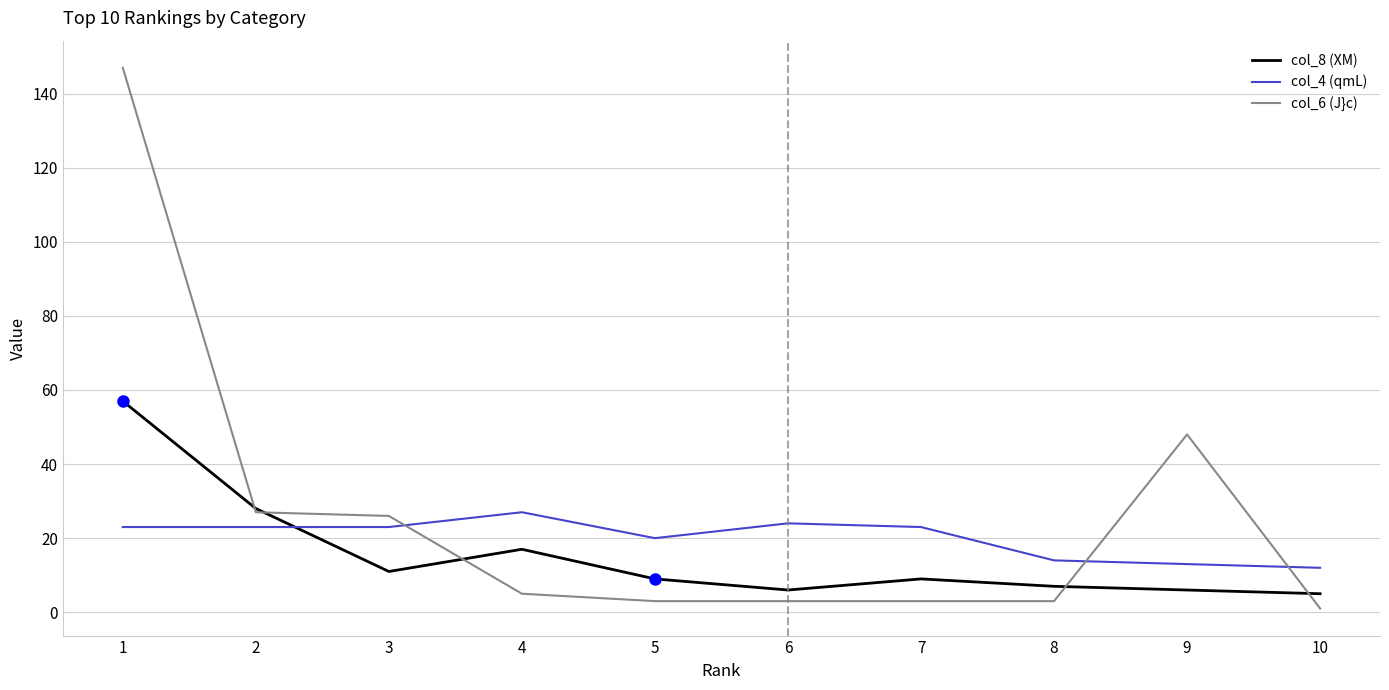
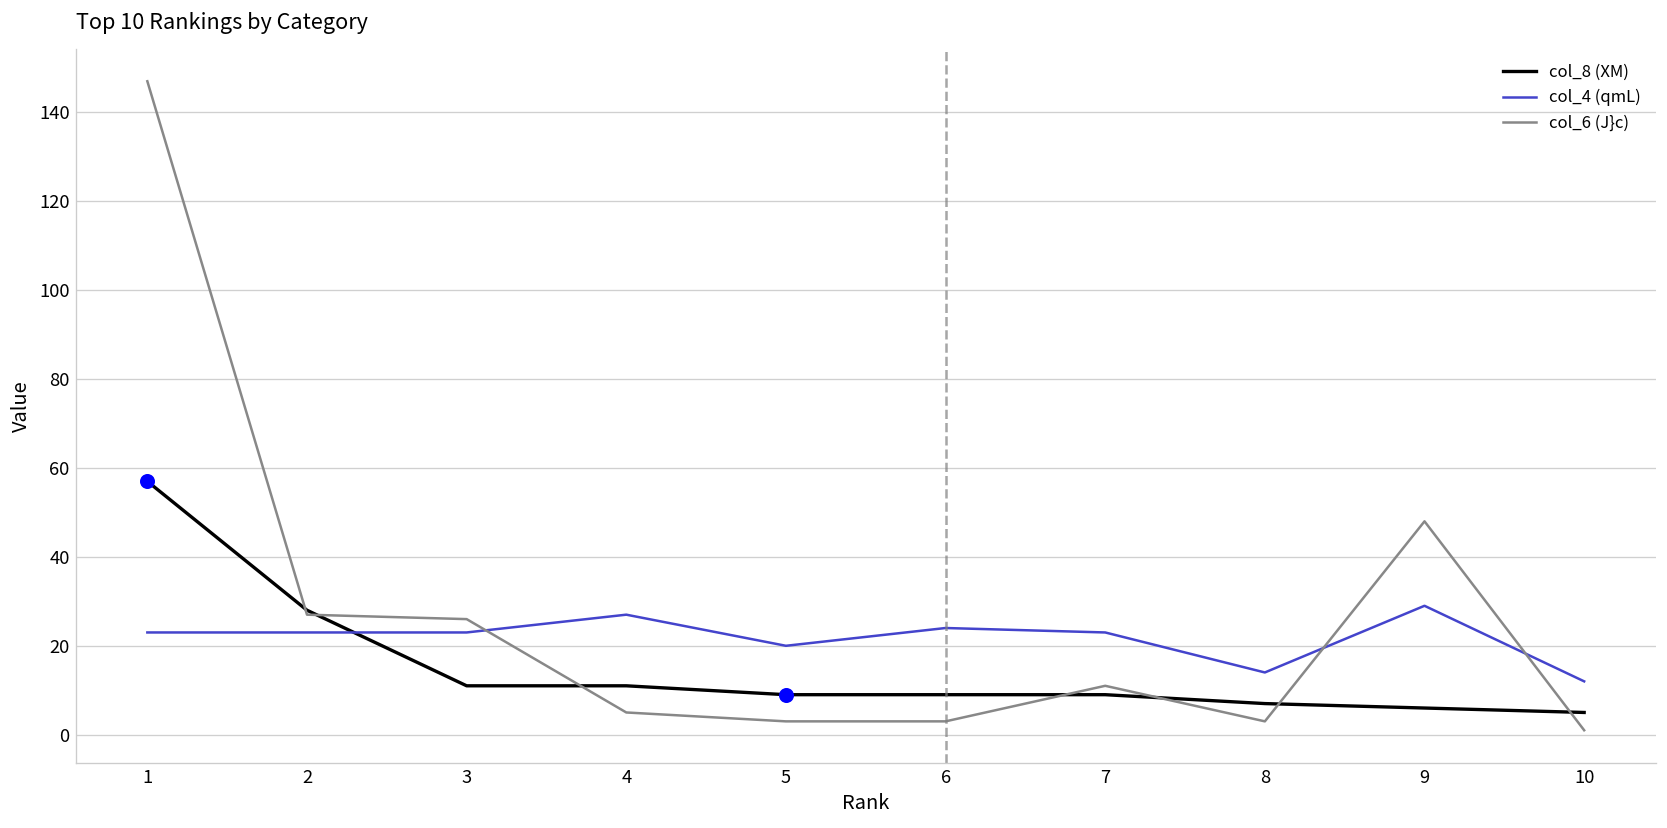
  {
    "col_8 (XM)": {
      "2": 28,
      "3": 11,
-     "4": 17,
-     "6": 6,
+     "4": 11,
+     "6": 9,
      "7": 9,
      "8": 7,
      "9": 6,
      "10": 5
    },
    "col_4 (qmL)": {
      "1": 23,
      "2": 23,
      "3": 23,
      "4": 27,
      "5": 20,
      "6": 24,
      "7": 23,
      "8": 14,
-     "9": 13,
+     "9": 29,
      "10": 12
    },
    "col_6 (J}c)": {
      "1": 147,
      "2": 27,
      "3": 26,
      "4": 5,
      "5": 3,
      "6": 3,
-     "7": 3,
+     "7": 11,
      "8": 3,
      "9": 48,
      "10": 1
    }
  }
